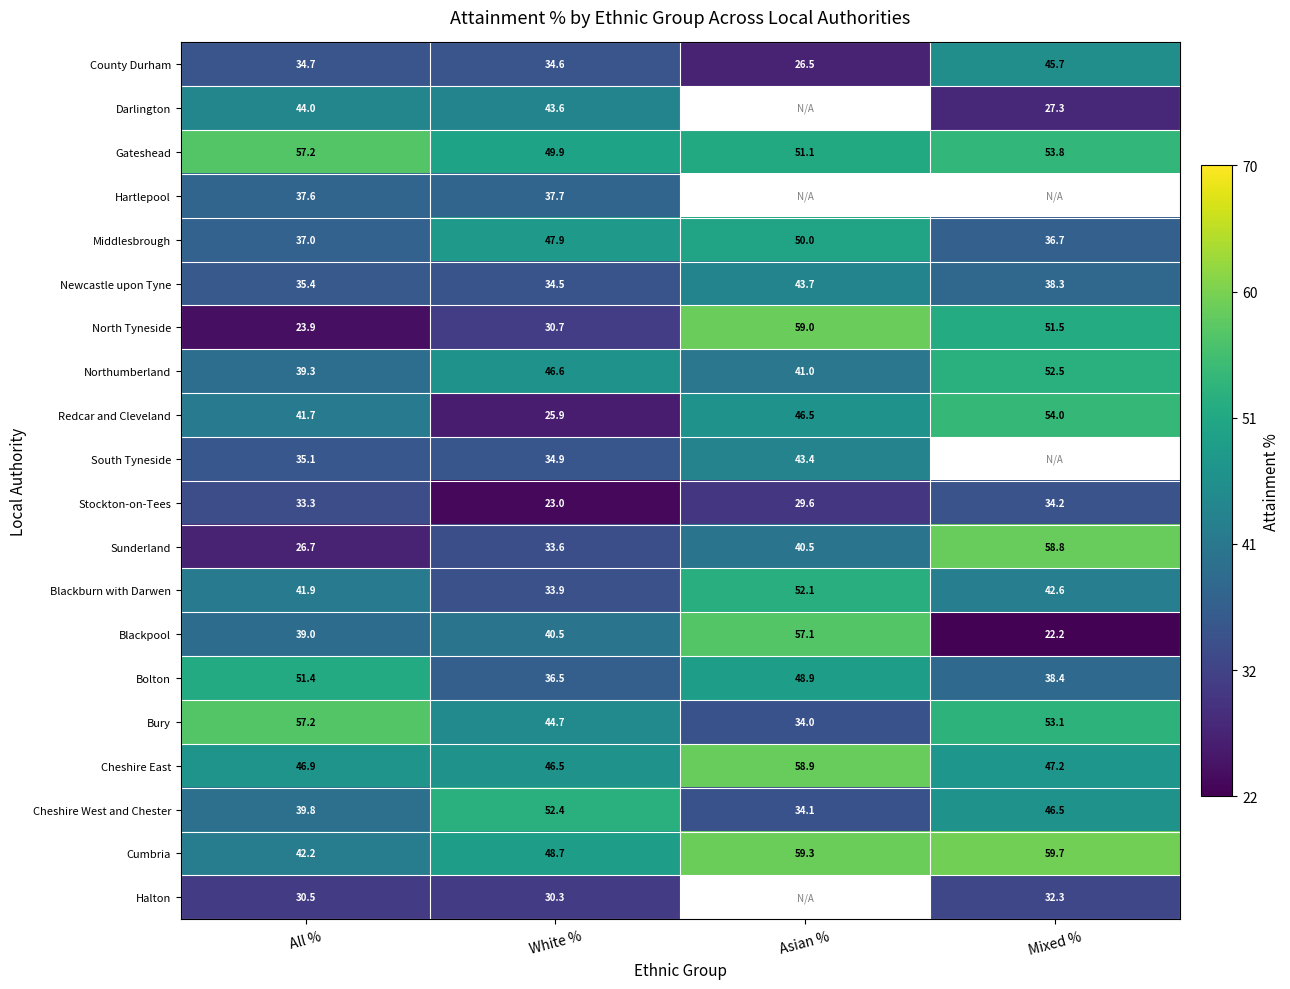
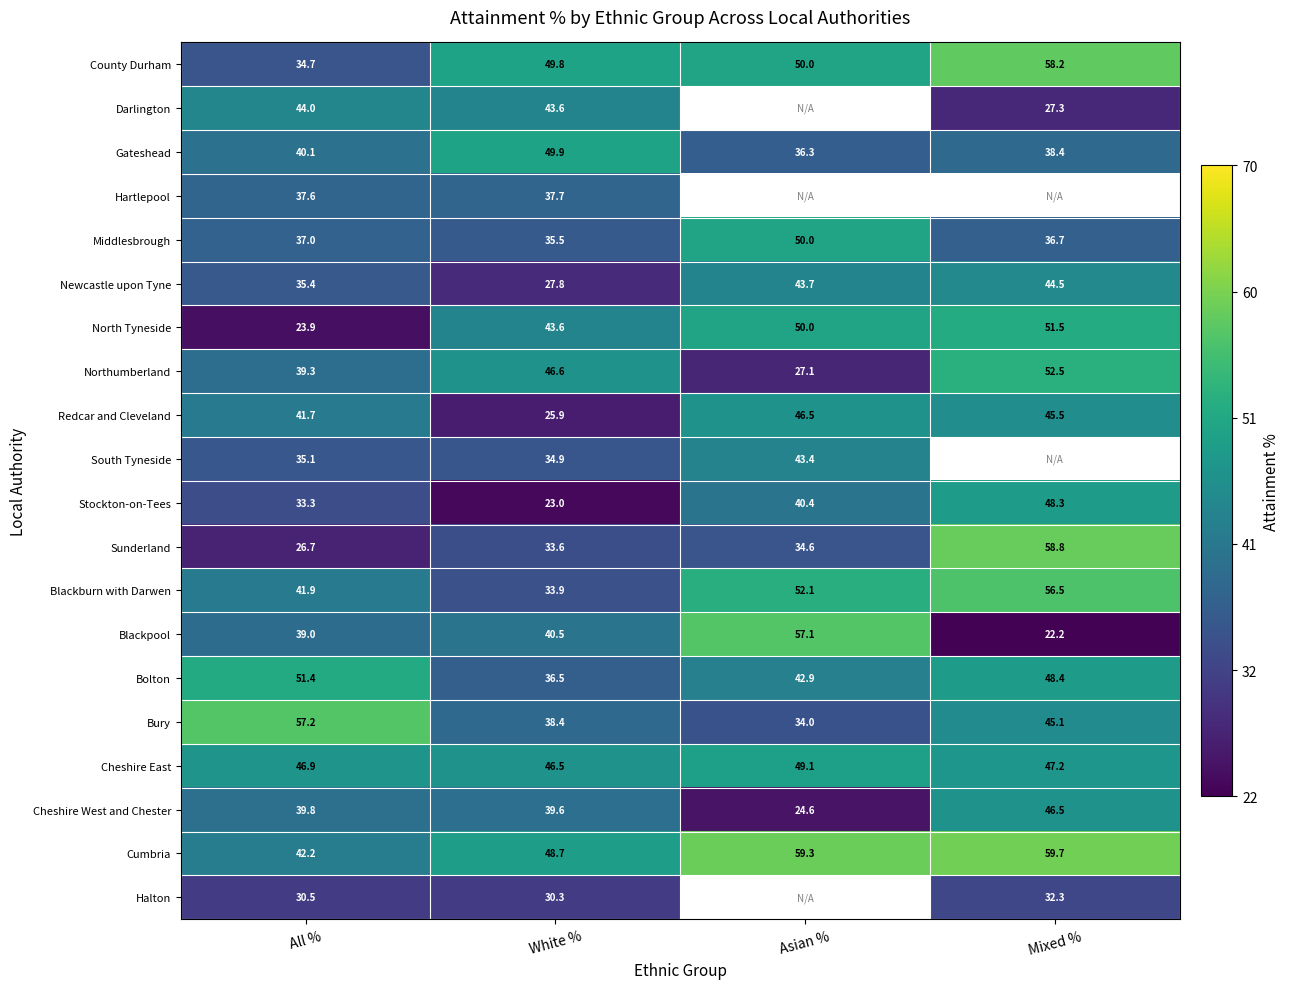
  {
    "County Durham": {
      "All %": 34.7,
-     "White %": 34.6,
-     "Asian %": 26.5,
-     "Mixed %": 45.7
+     "White %": 49.8,
+     "Asian %": 50.0,
+     "Mixed %": 58.2
    },
    "Darlington": {
      "All %": 44.0,
      "White %": 43.6,
      "Mixed %": 27.3
    },
    "Gateshead": {
-     "All %": 57.2,
+     "All %": 40.1,
      "White %": 49.9,
-     "Asian %": 51.1,
-     "Mixed %": 53.8
+     "Asian %": 36.3,
+     "Mixed %": 38.4
    },
    "Hartlepool": {
      "All %": 37.6,
      "White %": 37.7
    },
    "Middlesbrough": {
      "All %": 37.0,
-     "White %": 47.9,
+     "White %": 35.5,
      "Asian %": 50.0,
      "Mixed %": 36.7
    },
    "Newcastle upon Tyne": {
      "All %": 35.4,
-     "White %": 34.5,
+     "White %": 27.8,
      "Asian %": 43.7,
-     "Mixed %": 38.3
+     "Mixed %": 44.5
    },
    "North Tyneside": {
      "All %": 23.9,
-     "White %": 30.7,
-     "Asian %": 59.0,
+     "White %": 43.6,
+     "Asian %": 50.0,
      "Mixed %": 51.5
    },
    "Northumberland": {
      "All %": 39.3,
      "White %": 46.6,
-     "Asian %": 41.0,
+     "Asian %": 27.1,
      "Mixed %": 52.5
    },
    "Redcar and Cleveland": {
      "All %": 41.7,
      "White %": 25.9,
      "Asian %": 46.5,
-     "Mixed %": 54.0
+     "Mixed %": 45.5
    },
    "South Tyneside": {
      "All %": 35.1,
      "White %": 34.9,
      "Asian %": 43.4
    },
    "Stockton-on-Tees": {
      "All %": 33.3,
      "White %": 23.0,
-     "Asian %": 29.6,
-     "Mixed %": 34.2
+     "Asian %": 40.4,
+     "Mixed %": 48.3
    },
    "Sunderland": {
      "All %": 26.7,
      "White %": 33.6,
-     "Asian %": 40.5,
+     "Asian %": 34.6,
      "Mixed %": 58.8
    },
    "Blackburn with Darwen": {
      "All %": 41.9,
      "White %": 33.9,
      "Asian %": 52.1,
-     "Mixed %": 42.6
+     "Mixed %": 56.5
    },
    "Blackpool": {
      "All %": 39.0,
      "White %": 40.5,
      "Asian %": 57.1,
      "Mixed %": 22.2
    },
    "Bolton": {
      "All %": 51.4,
      "White %": 36.5,
-     "Asian %": 48.9,
-     "Mixed %": 38.4
+     "Asian %": 42.9,
+     "Mixed %": 48.4
    },
    "Bury": {
      "All %": 57.2,
-     "White %": 44.7,
+     "White %": 38.4,
      "Asian %": 34.0,
-     "Mixed %": 53.1
+     "Mixed %": 45.1
    },
    "Cheshire East": {
      "All %": 46.9,
      "White %": 46.5,
-     "Asian %": 58.9,
+     "Asian %": 49.1,
      "Mixed %": 47.2
    },
    "Cheshire West and Chester": {
      "All %": 39.8,
-     "White %": 52.4,
-     "Asian %": 34.1,
+     "White %": 39.6,
+     "Asian %": 24.6,
      "Mixed %": 46.5
    },
    "Cumbria": {
      "All %": 42.2,
      "White %": 48.7,
      "Asian %": 59.3,
      "Mixed %": 59.7
    },
    "Halton": {
      "All %": 30.5,
      "White %": 30.3,
      "Mixed %": 32.3
    }
  }
